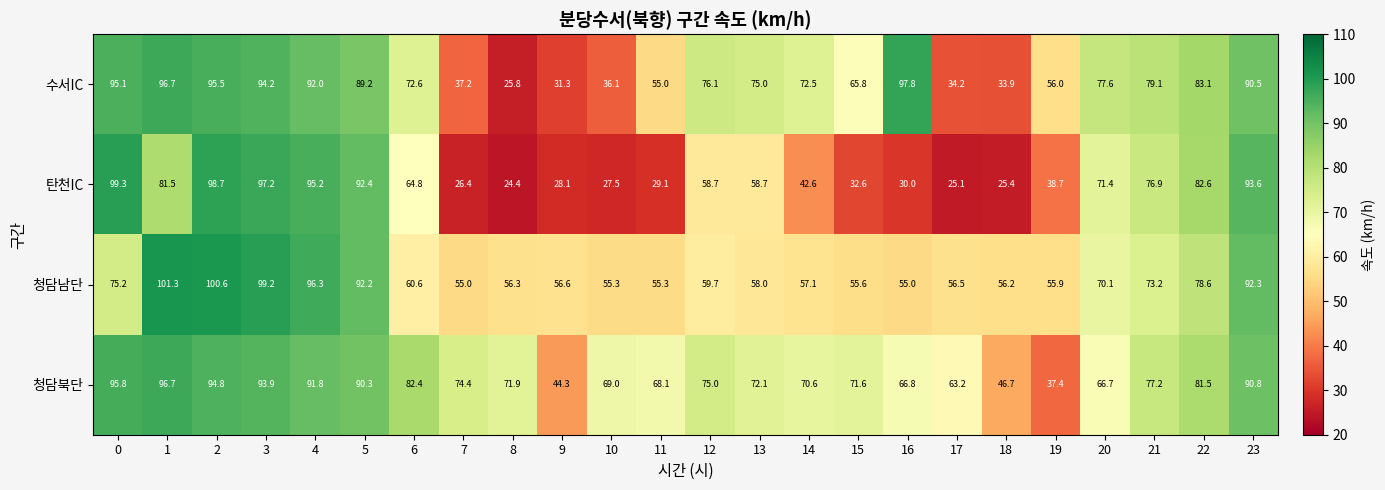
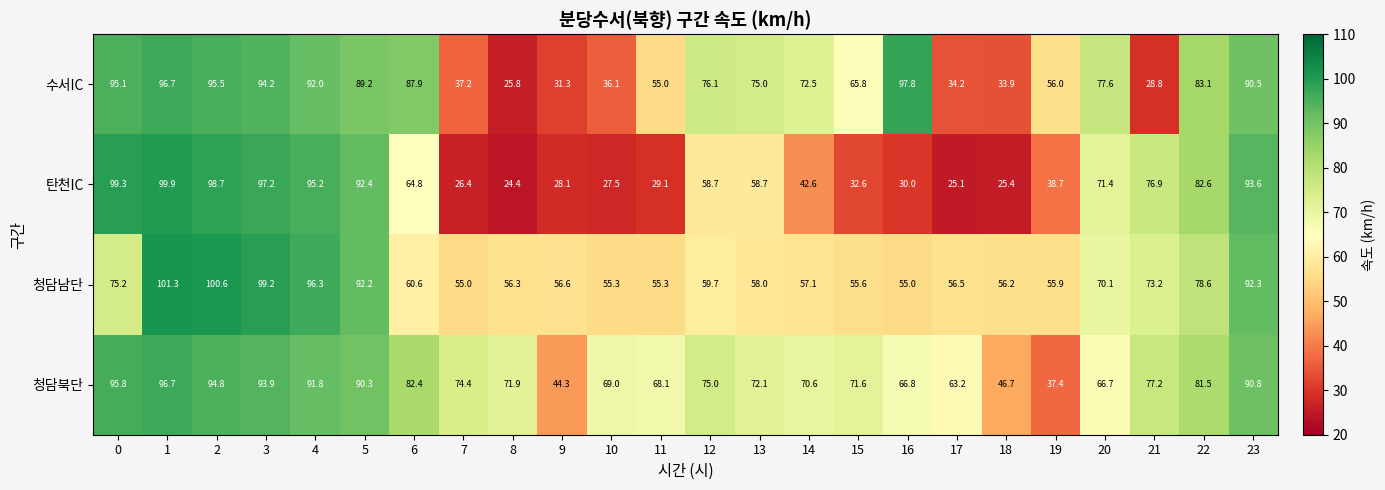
  {
    "수서IC": {
      "0": 95.1,
      "1": 96.7,
      "2": 95.5,
      "3": 94.2,
      "4": 92.0,
      "5": 89.2,
-     "6": 72.6,
+     "6": 87.9,
      "7": 37.2,
      "8": 25.8,
      "9": 31.3,
      "10": 36.1,
      "11": 55.0,
      "12": 76.1,
      "13": 75.0,
      "14": 72.5,
      "15": 65.8,
      "16": 97.8,
      "17": 34.2,
      "18": 33.9,
      "19": 56.0,
      "20": 77.6,
-     "21": 79.1,
+     "21": 28.8,
      "22": 83.1,
      "23": 90.5
    },
    "탄천IC": {
      "0": 99.3,
-     "1": 81.5,
+     "1": 99.9,
      "2": 98.7,
      "3": 97.2,
      "4": 95.2,
      "5": 92.4,
      "6": 64.8,
      "7": 26.4,
      "8": 24.4,
      "9": 28.1,
      "10": 27.5,
      "11": 29.1,
      "12": 58.7,
      "13": 58.7,
      "14": 42.6,
      "15": 32.6,
      "16": 30.0,
      "17": 25.1,
      "18": 25.4,
      "19": 38.7,
      "20": 71.4,
      "21": 76.9,
      "22": 82.6,
      "23": 93.6
    },
    "청담남단": {
      "0": 75.2,
      "1": 101.3,
      "2": 100.6,
      "3": 99.2,
      "4": 96.3,
      "5": 92.2,
      "6": 60.6,
      "7": 55.0,
      "8": 56.3,
      "9": 56.6,
      "10": 55.3,
      "11": 55.3,
      "12": 59.7,
      "13": 58.0,
      "14": 57.1,
      "15": 55.6,
      "16": 55.0,
      "17": 56.5,
      "18": 56.2,
      "19": 55.9,
      "20": 70.1,
      "21": 73.2,
      "22": 78.6,
      "23": 92.3
    },
    "청담북단": {
      "0": 95.8,
      "1": 96.7,
      "2": 94.8,
      "3": 93.9,
      "4": 91.8,
      "5": 90.3,
      "6": 82.4,
      "7": 74.4,
      "8": 71.9,
      "9": 44.3,
      "10": 69.0,
      "11": 68.1,
      "12": 75.0,
      "13": 72.1,
      "14": 70.6,
      "15": 71.6,
      "16": 66.8,
      "17": 63.2,
      "18": 46.7,
      "19": 37.4,
      "20": 66.7,
      "21": 77.2,
      "22": 81.5,
      "23": 90.8
    }
  }
